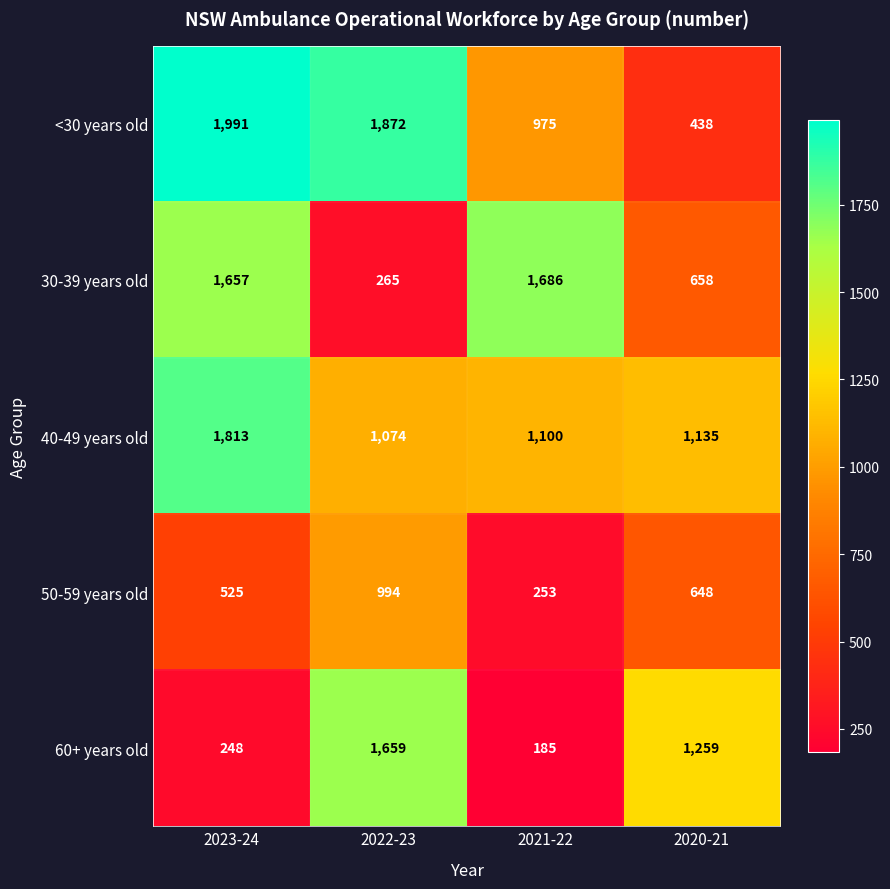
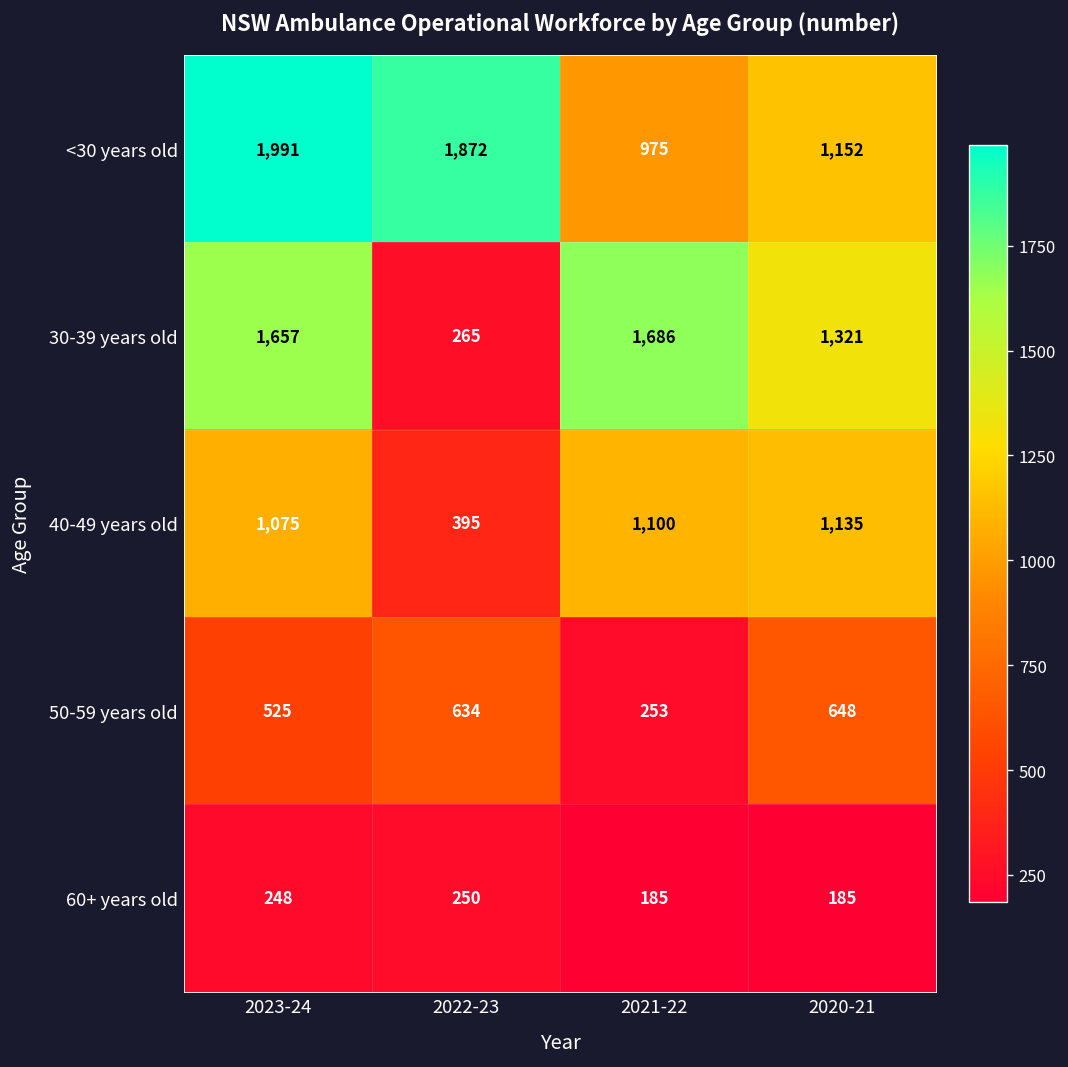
  {
    "<30 years old": {
      "2023-24": "1,991",
      "2022-23": "1,872",
      "2021-22": "975",
-     "2020-21": "438"
+     "2020-21": "1,152"
    },
    "30-39 years old": {
      "2023-24": "1,657",
      "2022-23": "265",
      "2021-22": "1,686",
-     "2020-21": "658"
+     "2020-21": "1,321"
    },
    "40-49 years old": {
-     "2023-24": "1,813",
-     "2022-23": "1,074",
+     "2023-24": "1,075",
+     "2022-23": "395",
      "2021-22": "1,100",
      "2020-21": "1,135"
    },
    "50-59 years old": {
      "2023-24": "525",
-     "2022-23": "994",
+     "2022-23": "634",
      "2021-22": "253",
      "2020-21": "648"
    },
    "60+ years old": {
      "2023-24": "248",
-     "2022-23": "1,659",
+     "2022-23": "250",
      "2021-22": "185",
-     "2020-21": "1,259"
+     "2020-21": "185"
    }
  }
